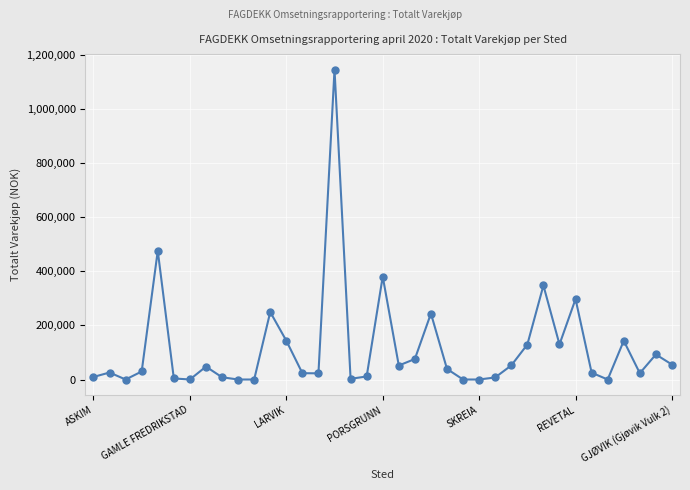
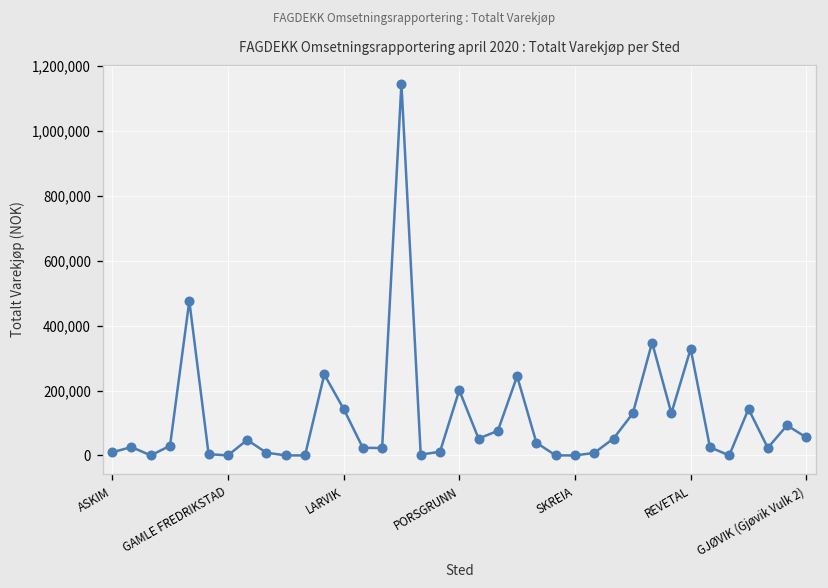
  {
    "ASKIM": "10,000",
    "GAMLE FREDRIKSTAD": "0",
    "LARVIK": "140,000",
-   "PORSGRUNN": "380,000",
+   "PORSGRUNN": "200,000",
    "SKREIA": "0",
-   "REVETAL": "300,000",
+   "REVETAL": "330,000",
    "GJØVIK (Gjøvik Vulk 2)": "60,000"
  }
